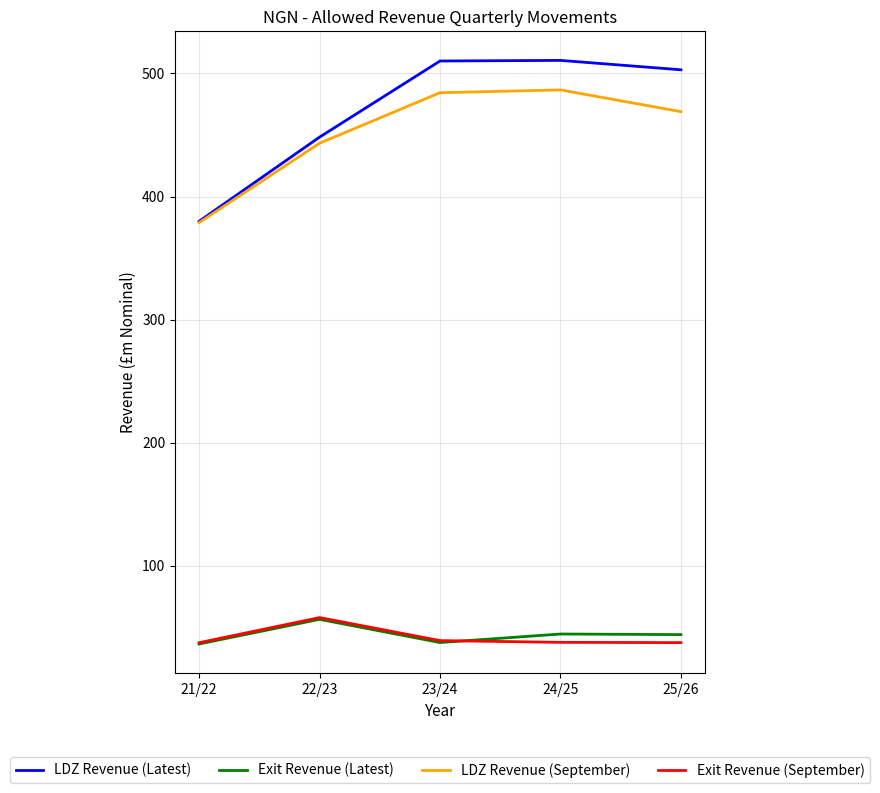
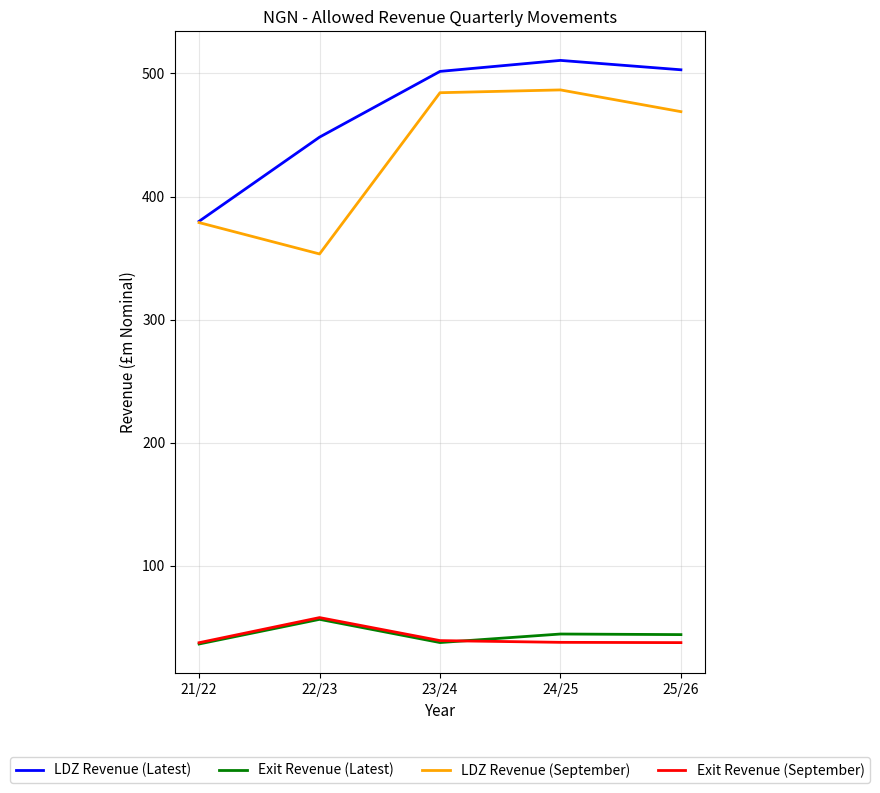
  {
    "LDZ Revenue (Latest)": {
      "22/23": 448,
-     "23/24": 510,
+     "23/24": 502,
      "24/25": 511,
      "25/26": 503
    },
    "Exit Revenue (Latest)": {
      "24/25": 45,
      "25/26": 44
    },
    "LDZ Revenue (September)": {
-     "22/23": 443,
+     "22/23": 353,
      "23/24": 484,
      "24/25": 487,
      "25/26": 469
    },
    "Exit Revenue (September)": {
      "24/25": 38,
      "25/26": 38
    }
  }
